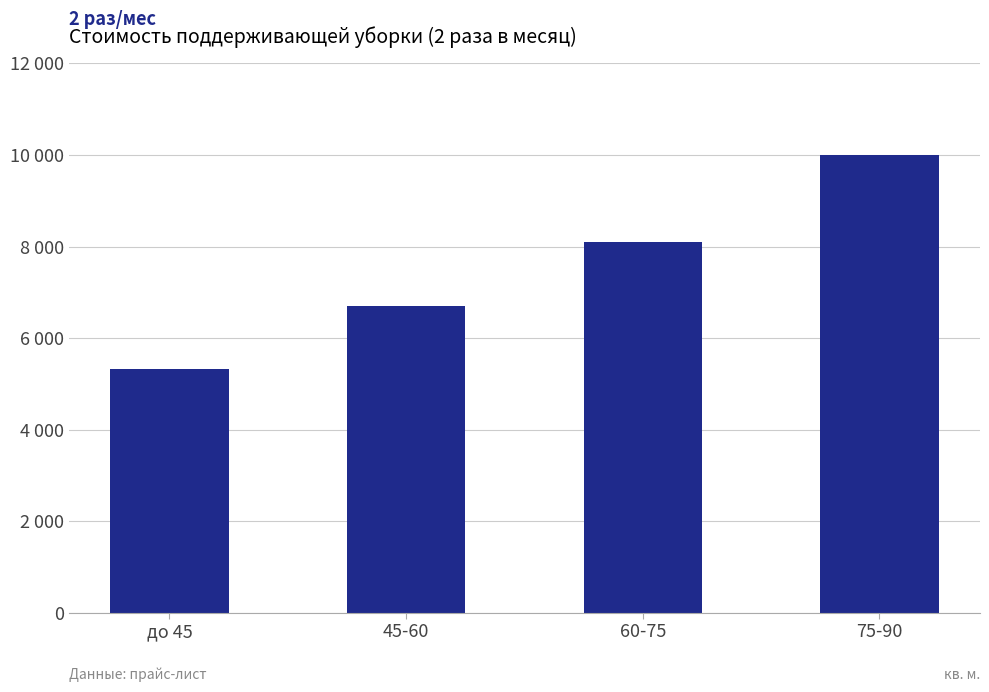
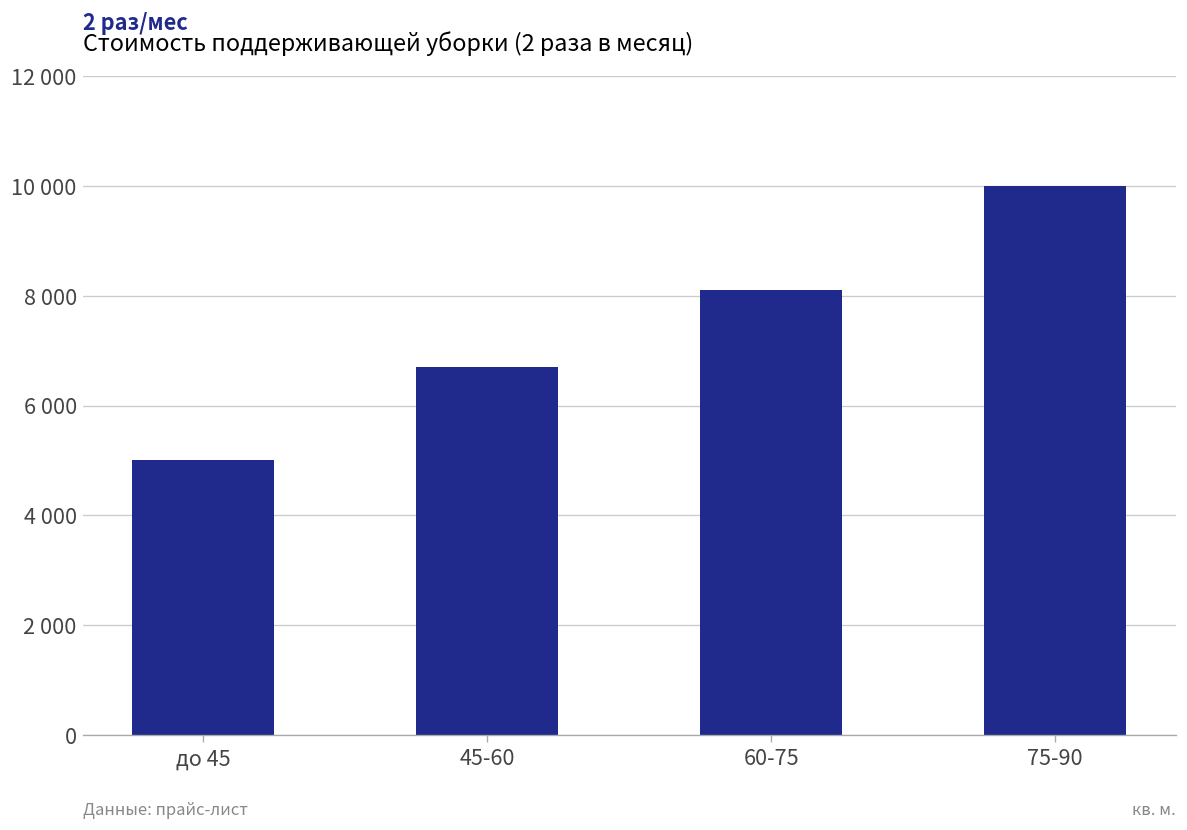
  {
-   "до 45": 5300,
+   "до 45": 5000,
    "45-60": 6700,
    "60-75": 8100,
    "75-90": 10000
  }
